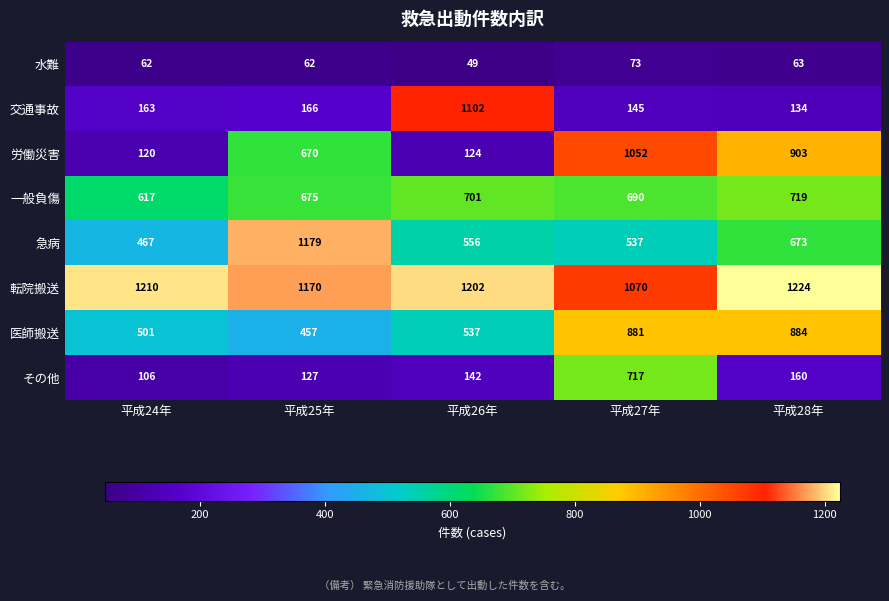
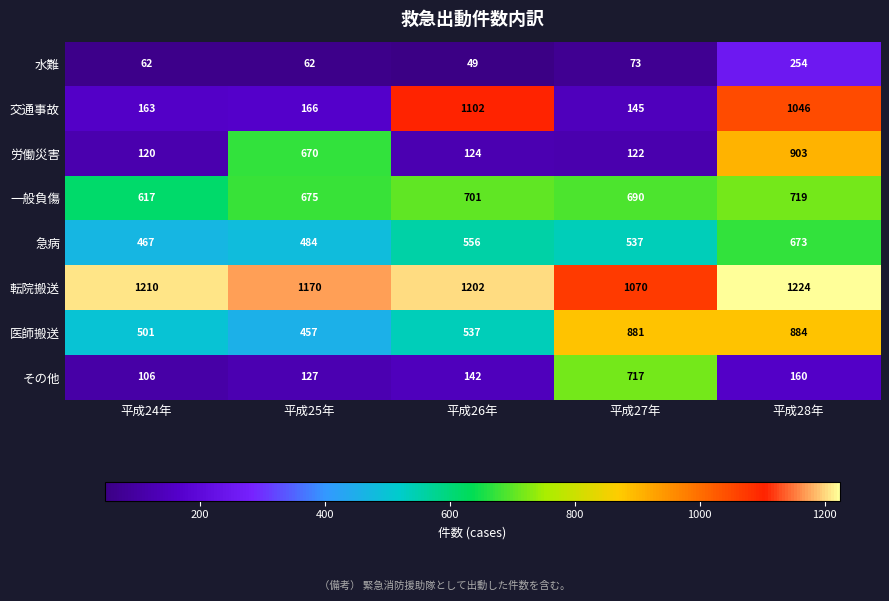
  {
    "水難": {
      "平成24年": 62,
      "平成25年": 62,
      "平成26年": 49,
      "平成27年": 73,
-     "平成28年": 63
+     "平成28年": 254
    },
    "交通事故": {
      "平成24年": 163,
      "平成25年": 166,
      "平成26年": 1102,
      "平成27年": 145,
-     "平成28年": 134
+     "平成28年": 1046
    },
    "労働災害": {
      "平成24年": 120,
      "平成25年": 670,
      "平成26年": 124,
-     "平成27年": 1052,
+     "平成27年": 122,
      "平成28年": 903
    },
    "一般負傷": {
      "平成24年": 617,
      "平成25年": 675,
      "平成26年": 701,
      "平成27年": 690,
      "平成28年": 719
    },
    "急病": {
      "平成24年": 467,
-     "平成25年": 1179,
+     "平成25年": 484,
      "平成26年": 556,
      "平成27年": 537,
      "平成28年": 673
    },
    "転院搬送": {
      "平成24年": 1210,
      "平成25年": 1170,
      "平成26年": 1202,
      "平成27年": 1070,
      "平成28年": 1224
    },
    "医師搬送": {
      "平成24年": 501,
      "平成25年": 457,
      "平成26年": 537,
      "平成27年": 881,
      "平成28年": 884
    },
    "その他": {
      "平成24年": 106,
      "平成25年": 127,
      "平成26年": 142,
      "平成27年": 717,
      "平成28年": 160
    }
  }
